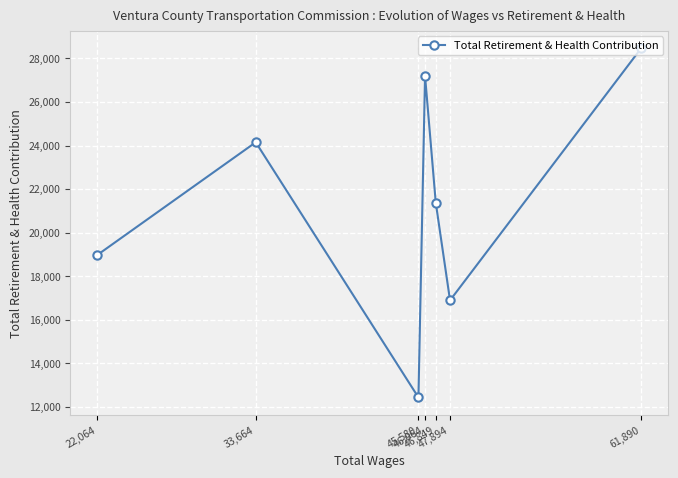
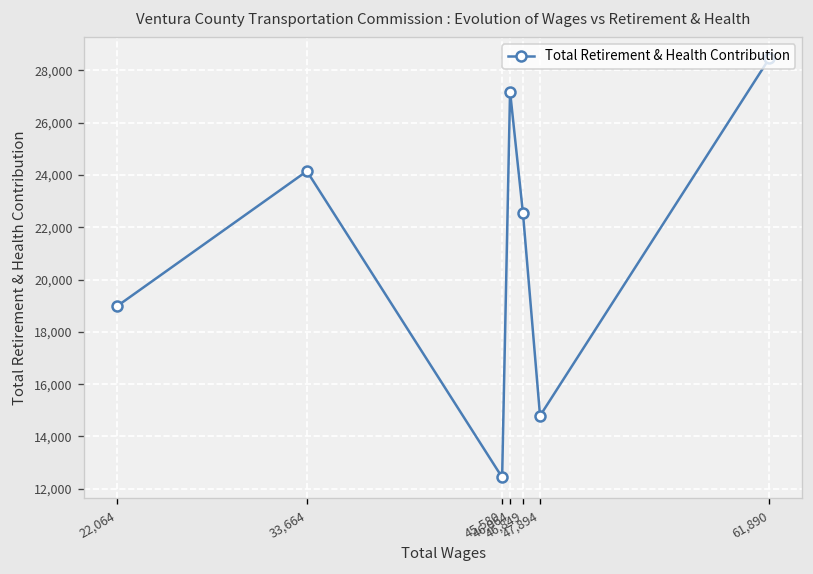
  {
    "22,064": "19,000",
    "33,664": "24,100",
    "45,580": "12,400",
    "46,064": "27,200",
-   "46,849": "21,400",
-   "47,894": "16,900"
+   "46,849": "22,600",
+   "47,894": "14,800"
  }
